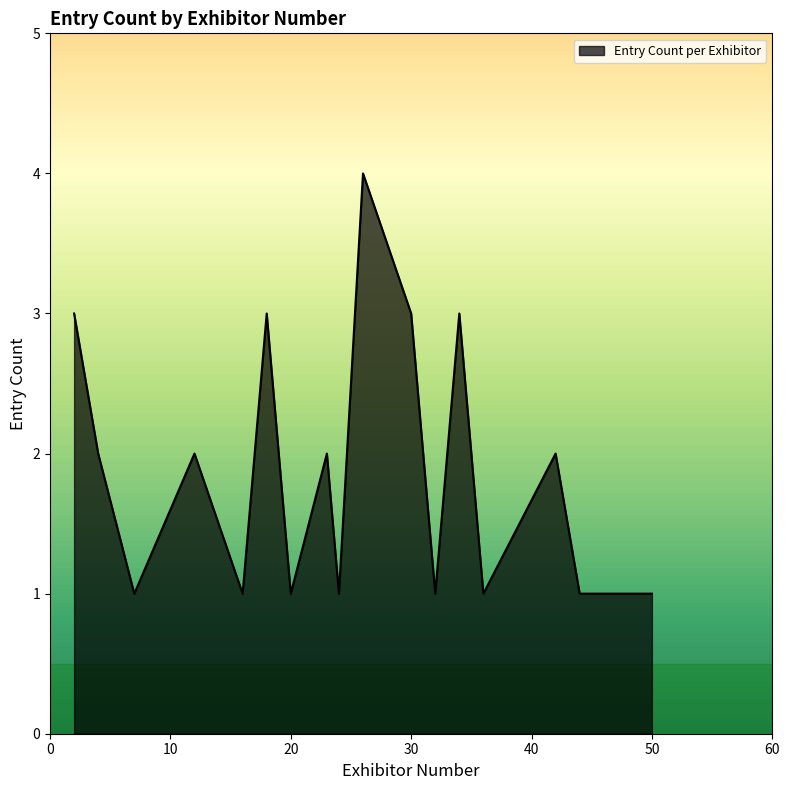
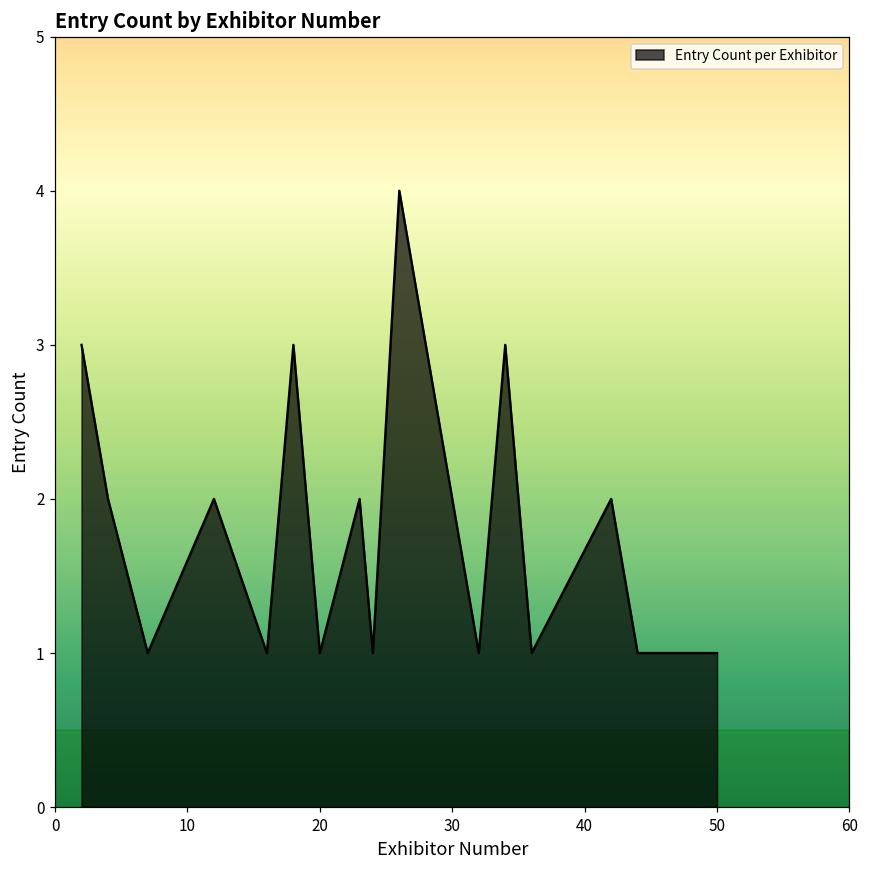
  {
    "20": 1,
-   "30": 3,
+   "30": 2,
    "50": 1
  }
